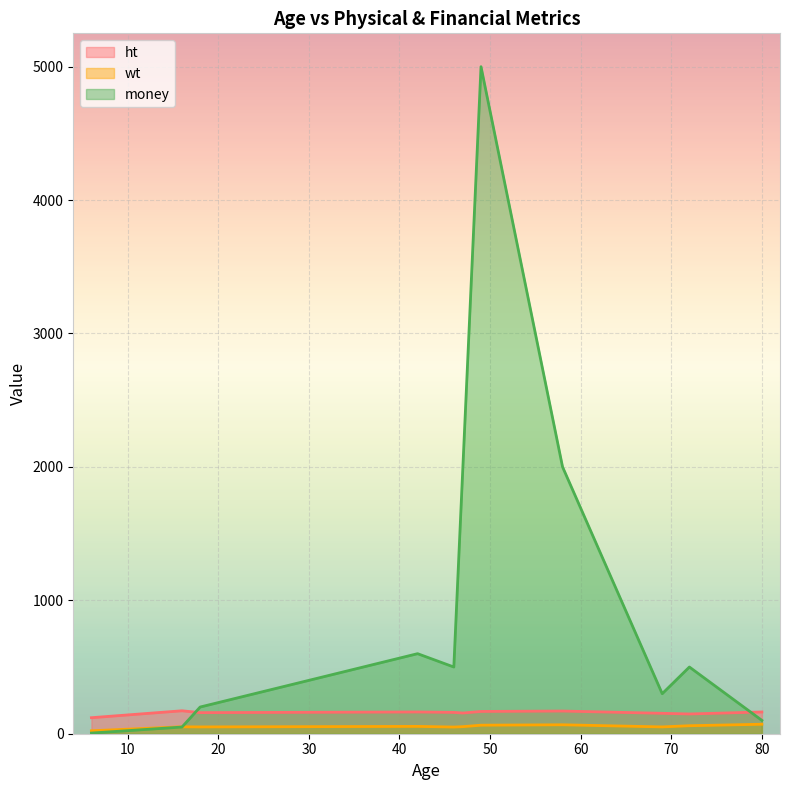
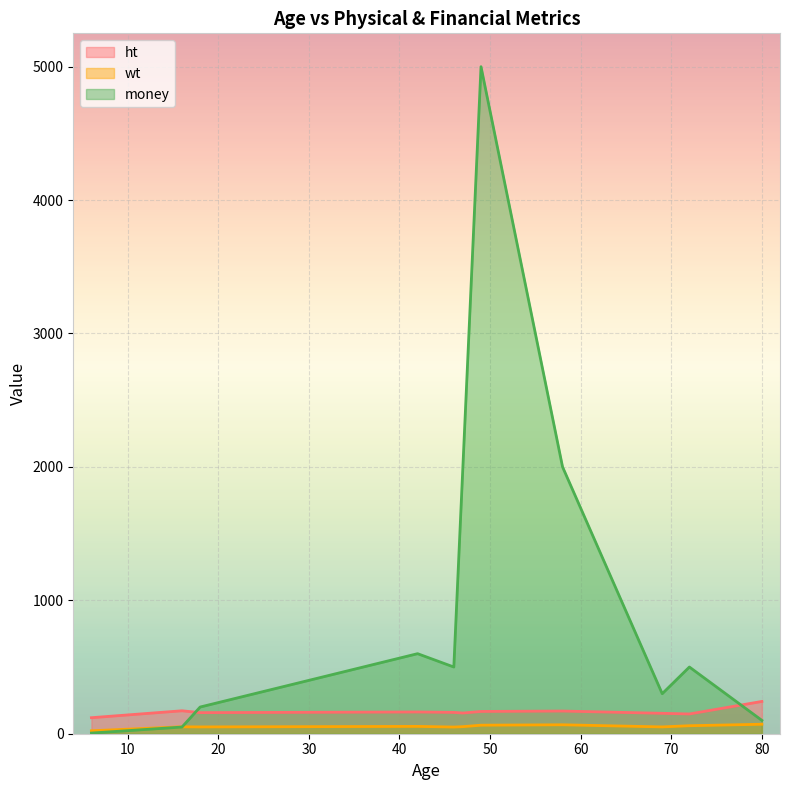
  {
    "ht": {
-     "80": 160
+     "80": 240
    },
    "wt": {
      "80": 70
    },
    "money": {
      "80": 100
    }
  }
